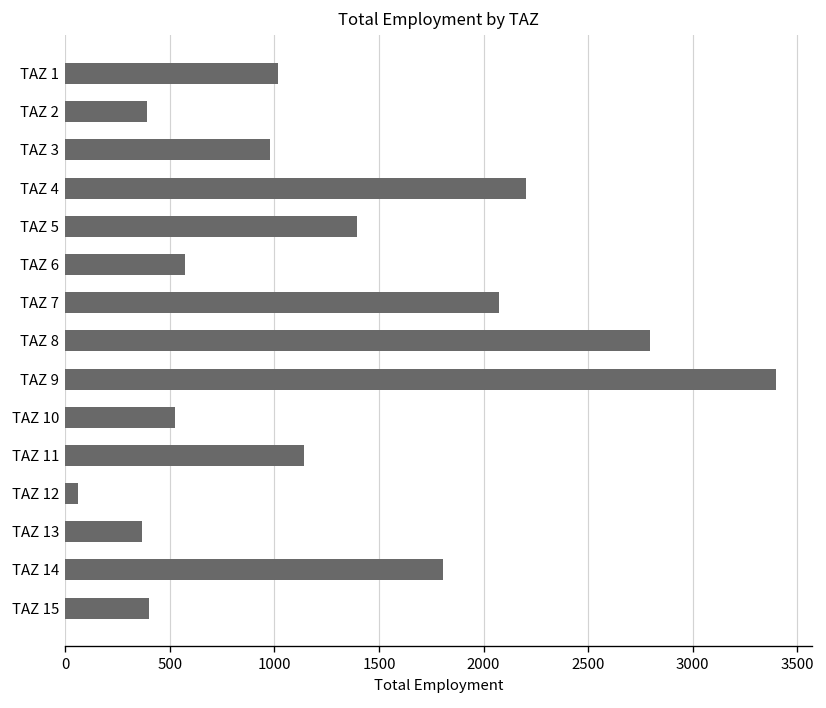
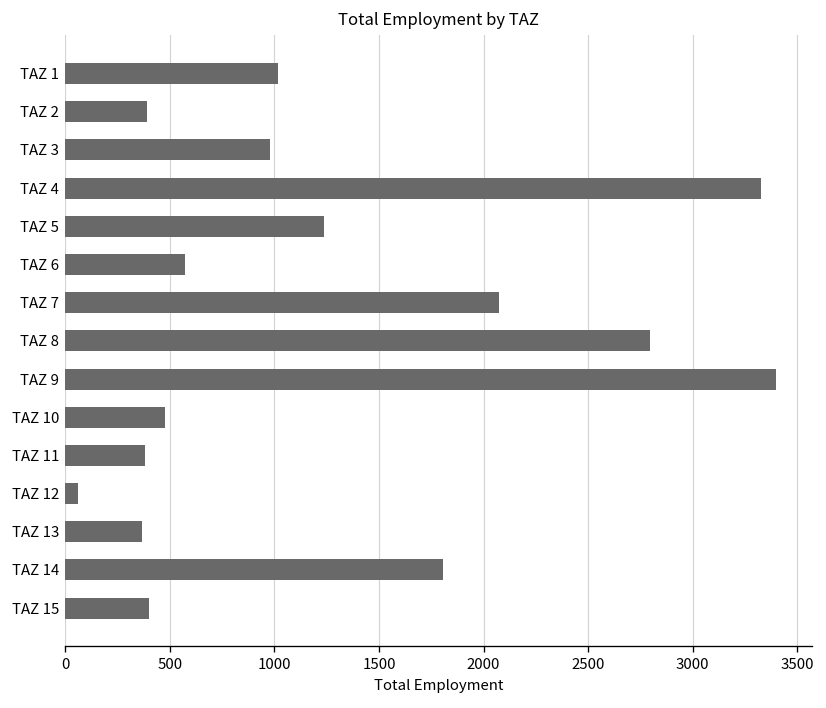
  {
    "TAZ 1": 1020,
    "TAZ 2": 390,
    "TAZ 3": 980,
-   "TAZ 4": 2200,
-   "TAZ 5": 1390,
+   "TAZ 4": 3330,
+   "TAZ 5": 1240,
    "TAZ 6": 570,
    "TAZ 7": 2080,
    "TAZ 8": 2800,
    "TAZ 9": 3400,
-   "TAZ 10": 520,
-   "TAZ 11": 1140,
+   "TAZ 10": 480,
+   "TAZ 11": 380,
    "TAZ 12": 60,
    "TAZ 13": 370,
    "TAZ 14": 1810,
    "TAZ 15": 400
  }
